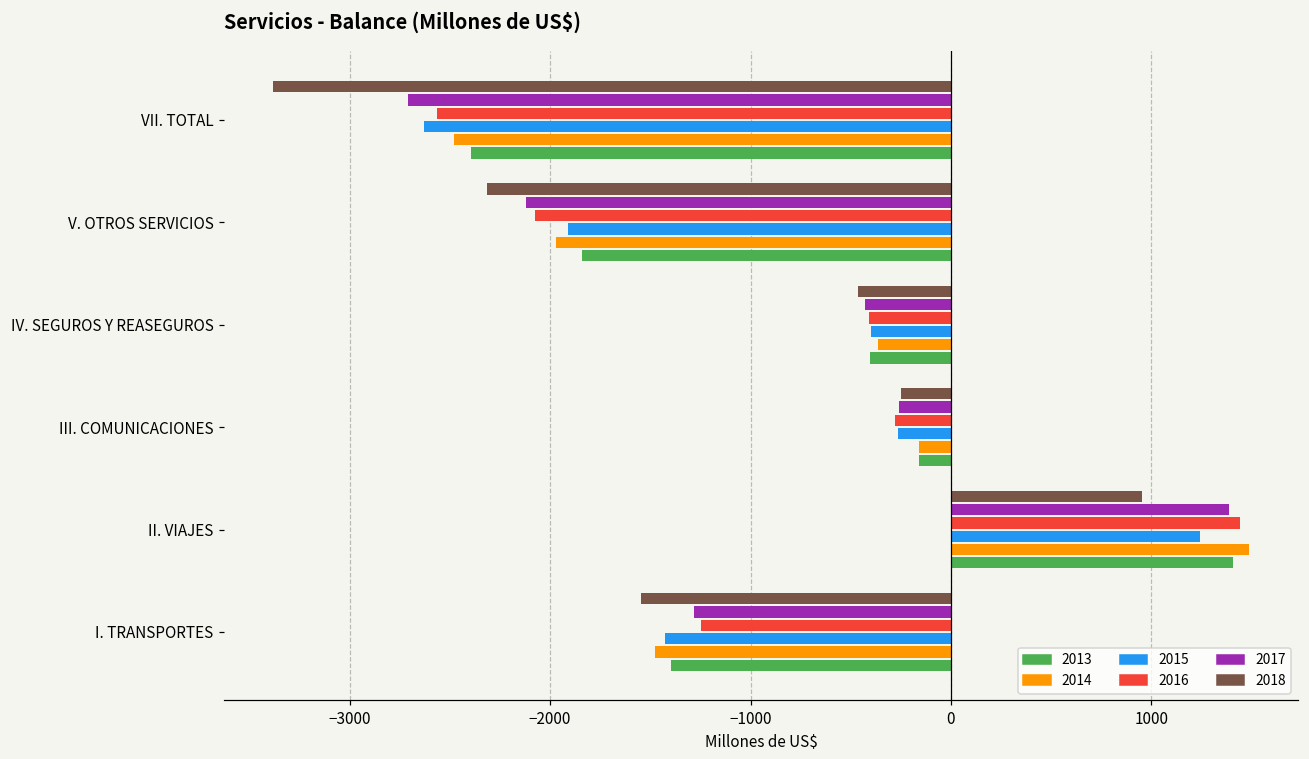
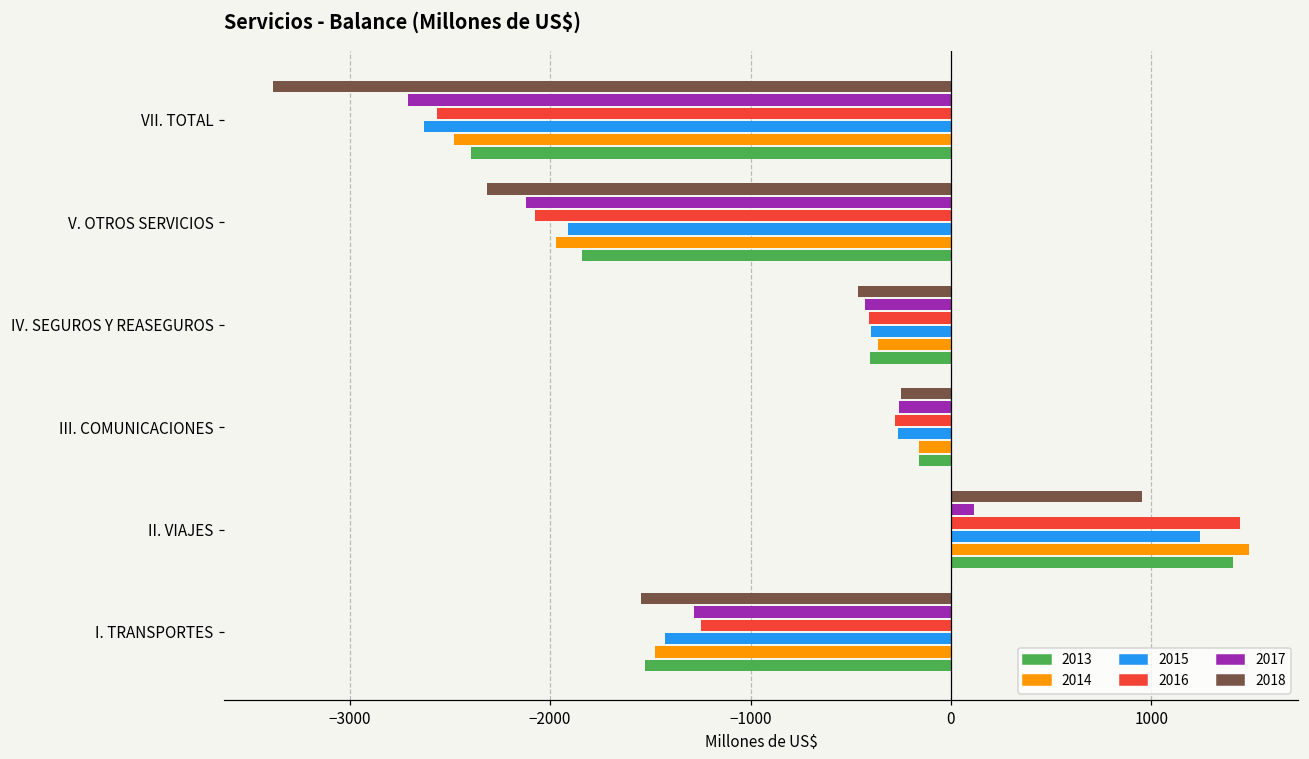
  {
    "2013": {
      "VII. TOTAL": -2390,
      "V. OTROS SERVICIOS": -1840,
      "IV. SEGUROS Y REASEGUROS": -400,
      "III. COMUNICACIONES": -160,
      "II. VIAJES": 1410,
-     "I. TRANSPORTES": -1400
+     "I. TRANSPORTES": -1520
    },
    "2014": {
      "VII. TOTAL": -2480,
      "V. OTROS SERVICIOS": -1970,
      "IV. SEGUROS Y REASEGUROS": -370,
      "III. COMUNICACIONES": -160,
      "II. VIAJES": 1490,
      "I. TRANSPORTES": -1480
    },
    "2015": {
      "VII. TOTAL": -2630,
      "V. OTROS SERVICIOS": -1910,
      "IV. SEGUROS Y REASEGUROS": -400,
      "III. COMUNICACIONES": -270,
      "II. VIAJES": 1240,
      "I. TRANSPORTES": -1430
    },
    "2016": {
      "VII. TOTAL": -2570,
      "V. OTROS SERVICIOS": -2070,
      "IV. SEGUROS Y REASEGUROS": -410,
      "III. COMUNICACIONES": -280,
      "II. VIAJES": 1440,
      "I. TRANSPORTES": -1250
    },
    "2017": {
      "VII. TOTAL": -2710,
      "V. OTROS SERVICIOS": -2120,
      "IV. SEGUROS Y REASEGUROS": -430,
      "III. COMUNICACIONES": -260,
-     "II. VIAJES": 1390,
+     "II. VIAJES": 110,
      "I. TRANSPORTES": -1280
    },
    "2018": {
      "VII. TOTAL": -3380,
      "V. OTROS SERVICIOS": -2310,
      "IV. SEGUROS Y REASEGUROS": -470,
      "III. COMUNICACIONES": -250,
      "II. VIAJES": 950,
      "I. TRANSPORTES": -1550
    }
  }
